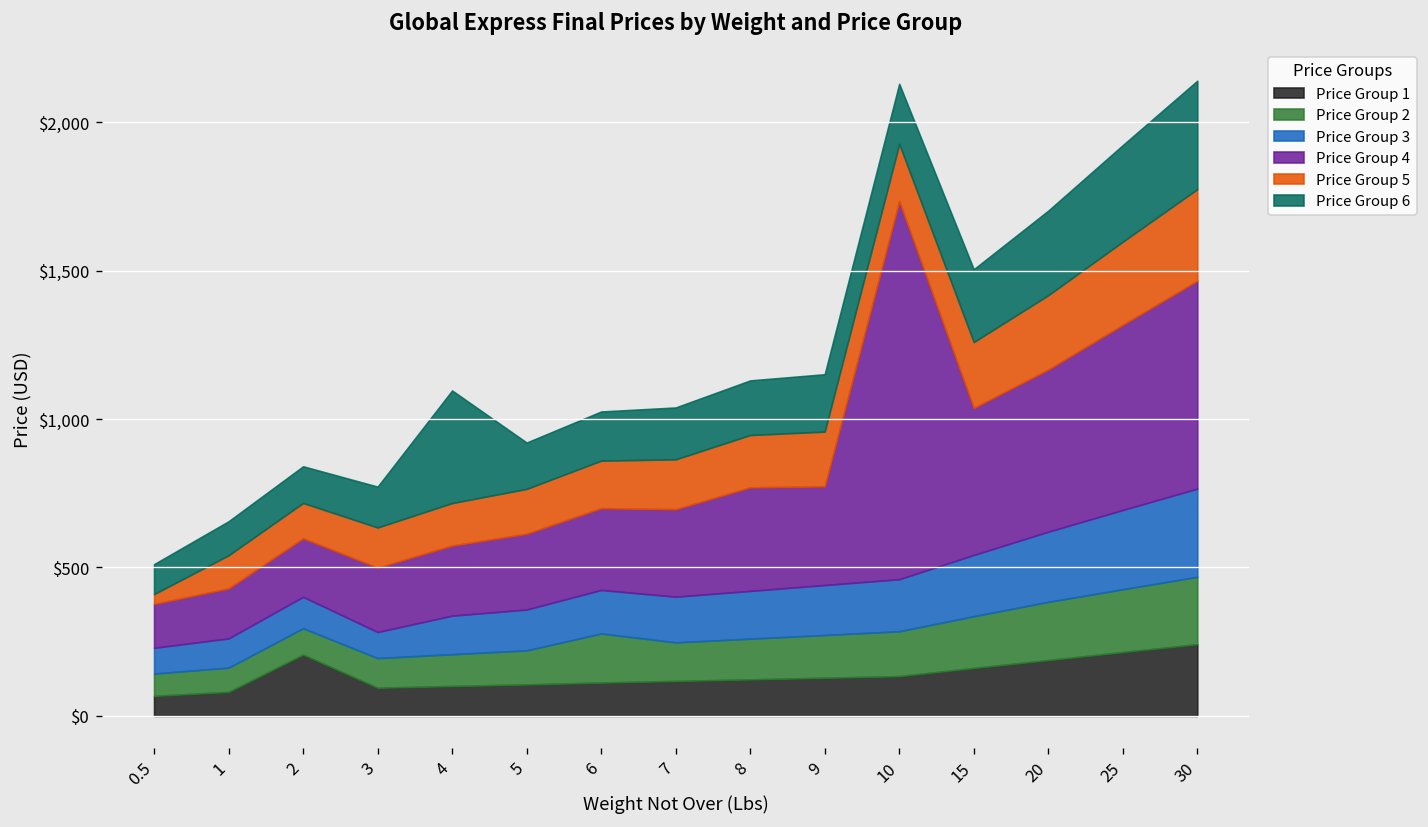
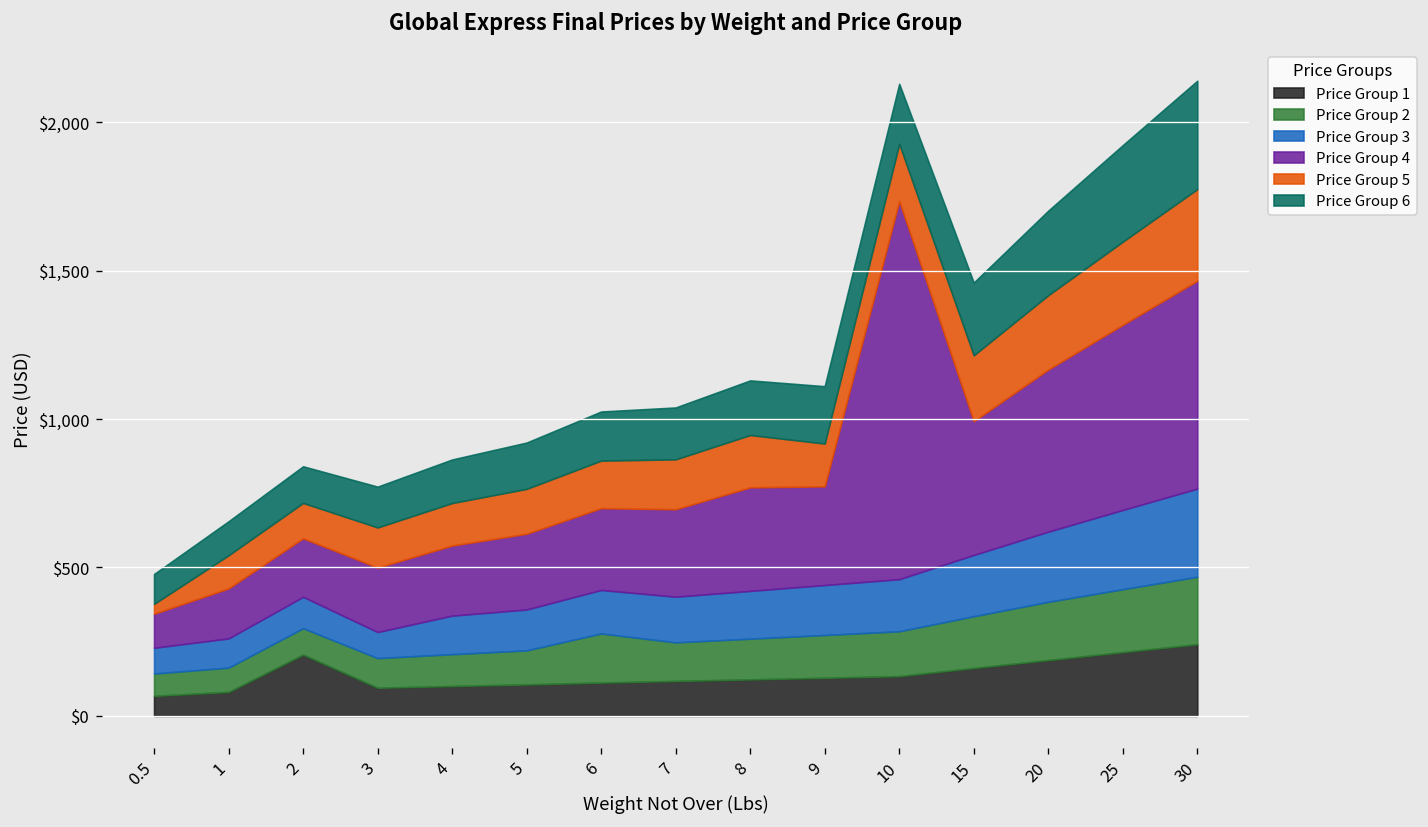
  {
    "Price Group 1": {
      "0.5": "$70",
      "1": "$80",
      "2": "$210",
      "3": "$90",
      "4": "$100",
      "5": "$110",
      "6": "$110",
      "7": "$120",
      "8": "$120",
      "9": "$130",
      "10": "$130",
      "15": "$160",
      "20": "$190",
      "25": "$210",
      "30": "$240"
    },
    "Price Group 2": {
      "0.5": "$80",
      "1": "$80",
      "2": "$90",
      "3": "$100",
      "4": "$110",
      "5": "$110",
      "6": "$170",
      "7": "$130",
      "8": "$140",
      "9": "$140",
      "10": "$150",
      "15": "$170",
      "20": "$200",
      "25": "$210",
      "30": "$230"
    },
    "Price Group 3": {
      "0.5": "$90",
      "1": "$100",
      "2": "$110",
      "3": "$90",
      "4": "$130",
      "5": "$140",
      "6": "$150",
      "7": "$150",
      "8": "$160",
      "9": "$170",
      "10": "$180",
      "15": "$210",
      "20": "$240",
      "25": "$270",
      "30": "$300"
    },
    "Price Group 4": {
-     "0.5": "$150",
+     "0.5": "$110",
      "1": "$170",
      "2": "$200",
      "3": "$220",
      "4": "$240",
      "5": "$260",
      "6": "$280",
      "7": "$290",
      "8": "$350",
      "9": "$330",
      "10": "$1,270",
-     "15": "$500",
+     "15": "$450",
      "20": "$550",
      "25": "$620",
      "30": "$700"
    },
    "Price Group 5": {
      "0.5": "$30",
      "1": "$110",
      "2": "$120",
      "3": "$140",
      "4": "$140",
      "5": "$150",
      "6": "$160",
      "7": "$170",
      "8": "$180",
-     "9": "$180",
+     "9": "$140",
      "10": "$190",
      "15": "$220",
      "20": "$250",
      "25": "$280",
      "30": "$310"
    },
    "Price Group 6": {
      "0.5": "$100",
      "1": "$110",
      "2": "$120",
      "3": "$140",
-     "4": "$380",
+     "4": "$150",
      "5": "$160",
      "6": "$170",
      "7": "$170",
      "8": "$180",
      "9": "$190",
      "10": "$200",
      "15": "$250",
      "20": "$280",
      "25": "$330",
      "30": "$360"
    }
  }
